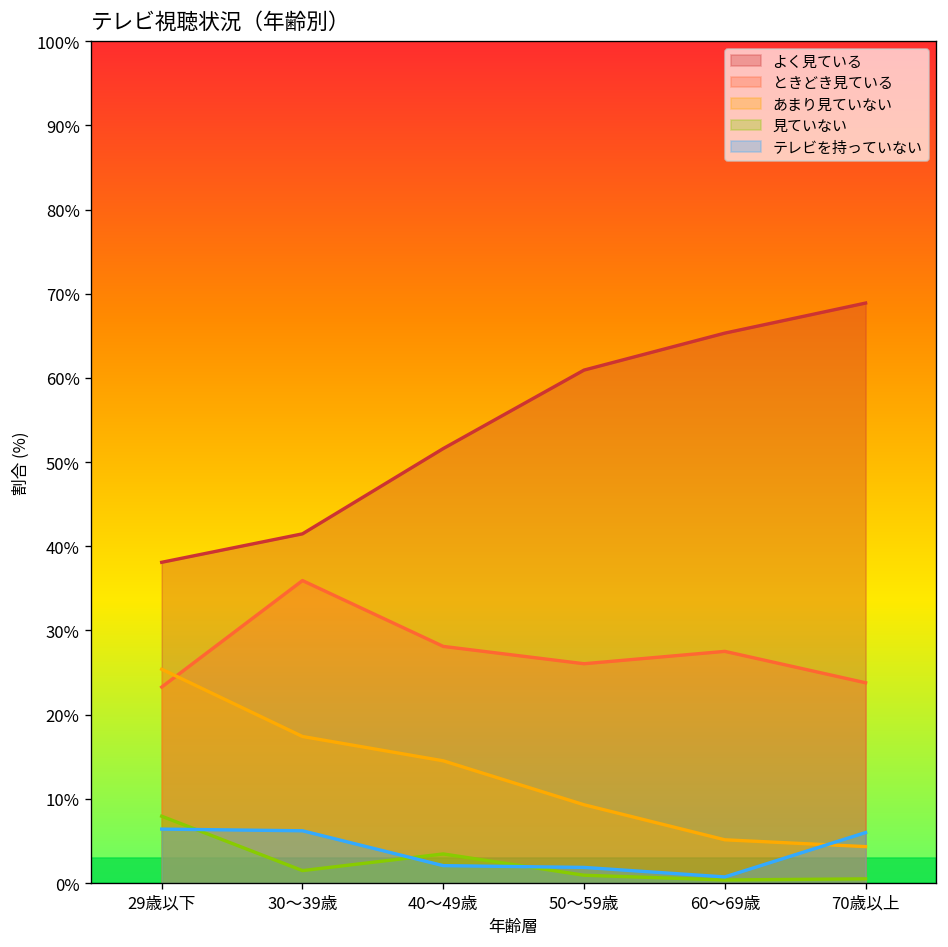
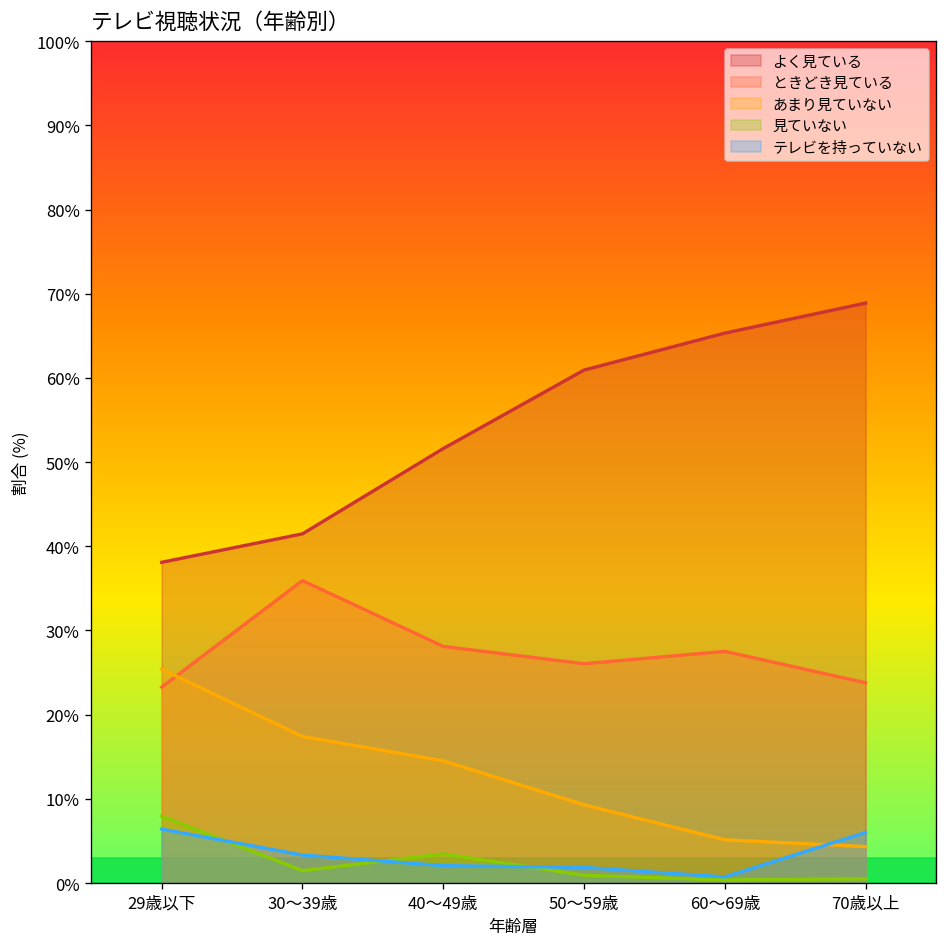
  {
    "テレビを持っていない": {
      "29歳以下": "6%",
-     "30～39歳": "6%",
+     "30～39歳": "3%",
      "70歳以上": "6%"
    }
  }
